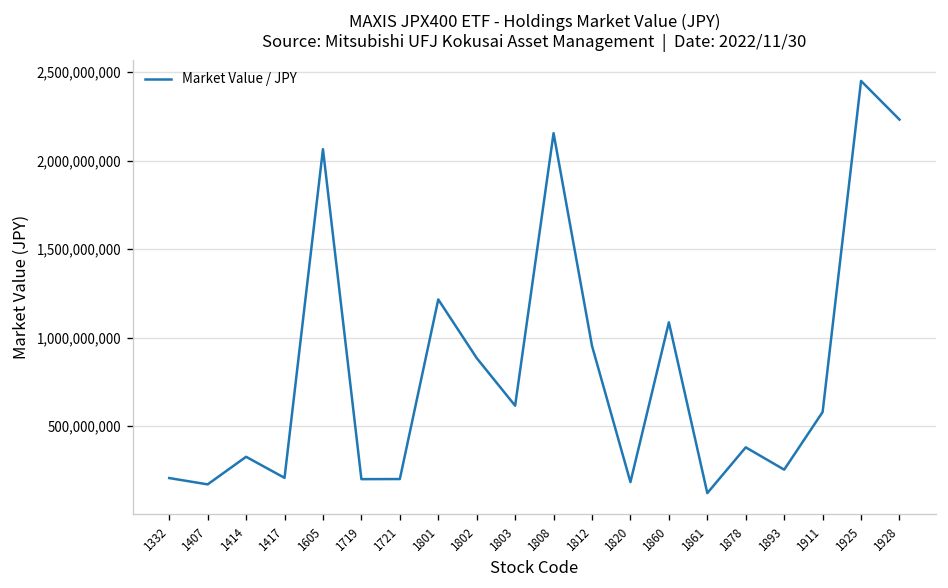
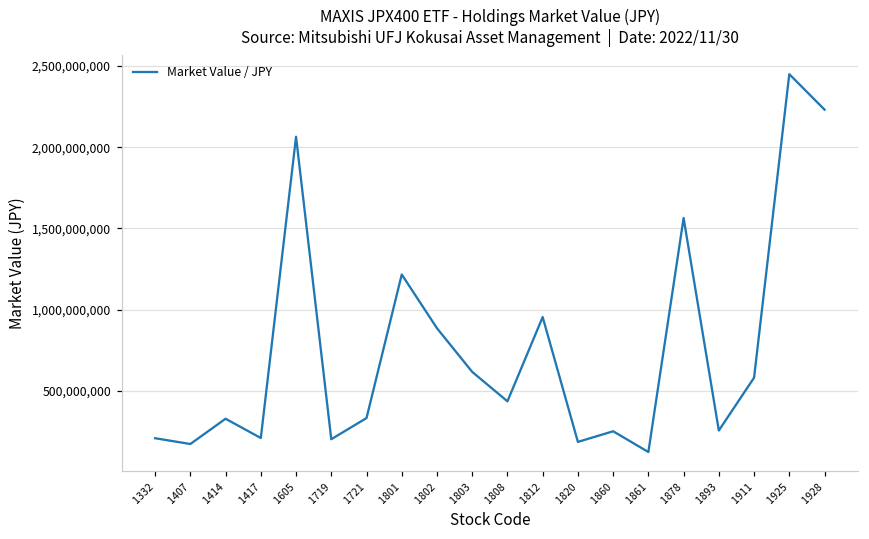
  {
    "1332": "210,000,000",
    "1407": "170,000,000",
    "1414": "330,000,000",
    "1417": "210,000,000",
    "1605": "2,060,000,000",
    "1719": "200,000,000",
-   "1721": "200,000,000",
+   "1721": "330,000,000",
    "1801": "1,220,000,000",
    "1802": "880,000,000",
    "1803": "620,000,000",
-   "1808": "2,160,000,000",
+   "1808": "430,000,000",
    "1812": "950,000,000",
    "1820": "180,000,000",
-   "1860": "1,090,000,000",
+   "1860": "250,000,000",
    "1861": "120,000,000",
-   "1878": "380,000,000",
+   "1878": "1,560,000,000",
    "1893": "250,000,000",
    "1911": "580,000,000",
    "1925": "2,450,000,000",
    "1928": "2,230,000,000"
  }
